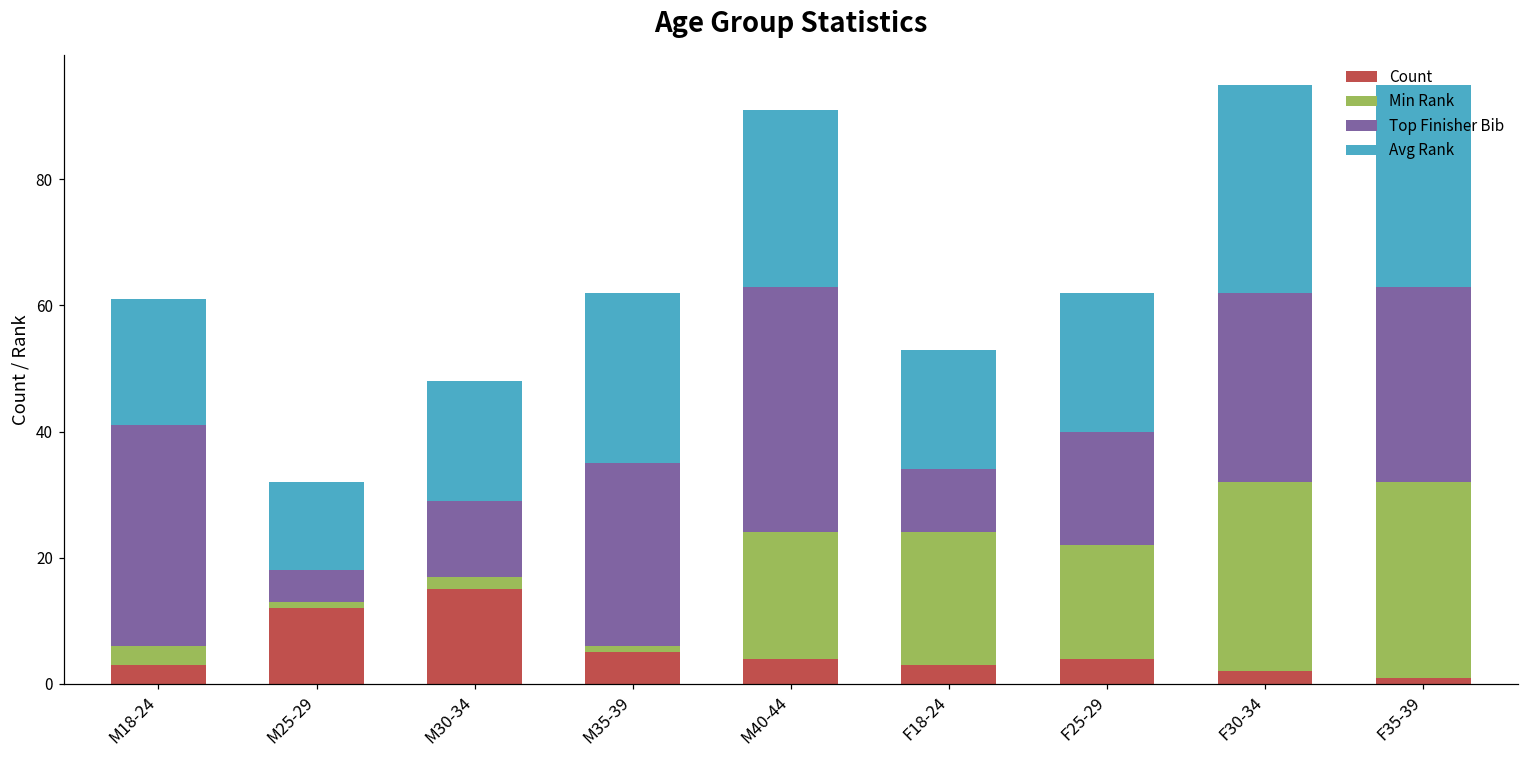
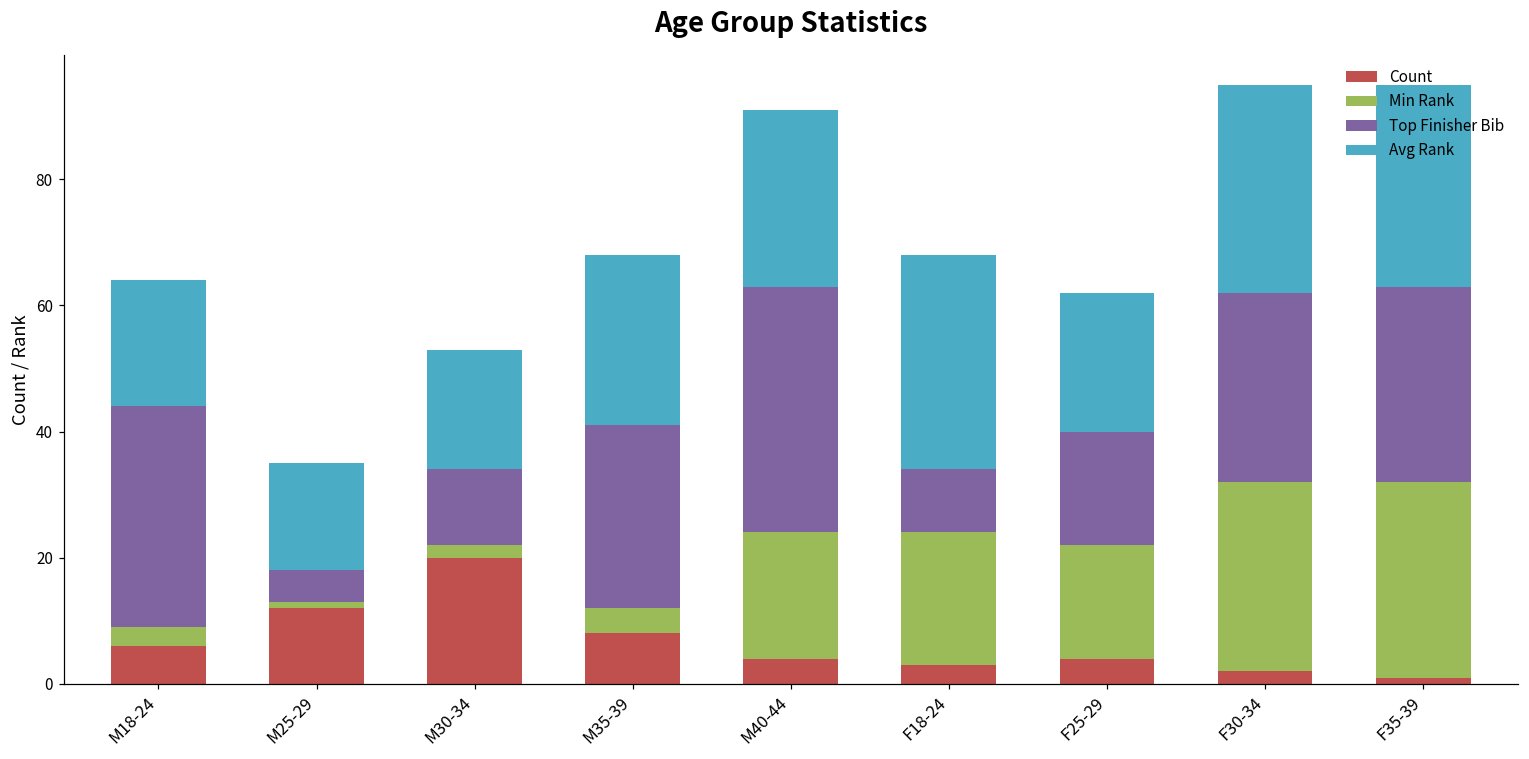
  {
    "Count": {
-     "M18-24": 3,
+     "M18-24": 6,
      "M25-29": 12,
-     "M30-34": 15,
-     "M35-39": 5,
+     "M30-34": 20,
+     "M35-39": 8,
      "M40-44": 4,
      "F18-24": 3,
      "F25-29": 4,
      "F30-34": 2,
      "F35-39": 1
    },
    "Min Rank": {
      "M18-24": 3,
      "M25-29": 1,
      "M30-34": 2,
-     "M35-39": 1,
+     "M35-39": 4,
      "M40-44": 20,
      "F18-24": 21,
      "F25-29": 18,
      "F30-34": 30,
      "F35-39": 31
    },
    "Top Finisher Bib": {
      "M18-24": 35,
      "M25-29": 5,
      "M30-34": 12,
      "M35-39": 29,
      "M40-44": 39,
      "F18-24": 10,
      "F25-29": 18,
      "F30-34": 30,
      "F35-39": 31
    },
    "Avg Rank": {
      "M18-24": 20,
-     "M25-29": 14,
+     "M25-29": 17,
      "M30-34": 19,
      "M35-39": 27,
      "M40-44": 28,
-     "F18-24": 19,
+     "F18-24": 34,
      "F25-29": 22,
      "F30-34": 33,
      "F35-39": 32
    }
  }
